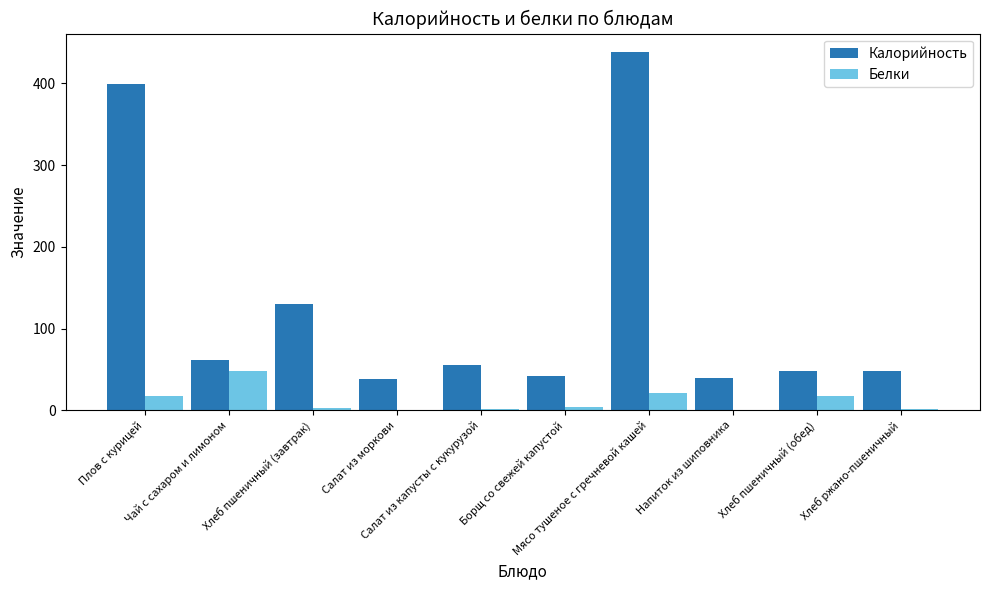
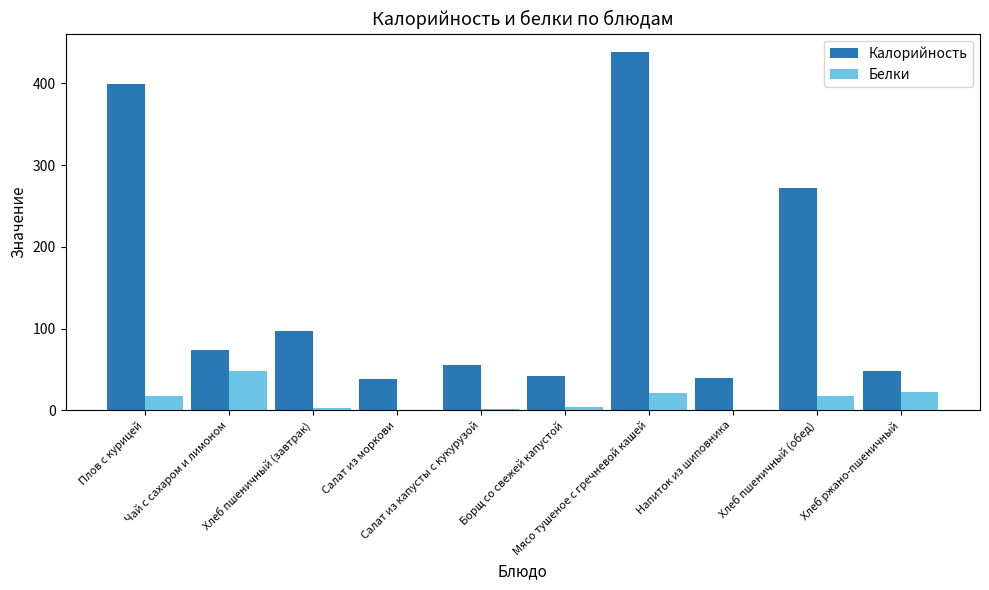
  {
    "Калорийность": {
      "Плов с курицей": 400,
-     "Чай с сахаром и лимоном": 60,
-     "Хлеб пшеничный (завтрак)": 130,
+     "Чай с сахаром и лимоном": 70,
+     "Хлеб пшеничный (завтрак)": 100,
      "Салат из моркови": 40,
      "Салат из капусты с кукурузой": 60,
      "Борщ со свежей капустой": 40,
      "Мясо тушеное с гречневой кашей": 440,
      "Напиток из шиповника": 40,
-     "Хлеб пшеничный (обед)": 50,
+     "Хлеб пшеничный (обед)": 270,
      "Хлеб ржано-пшеничный": 50
    },
    "Белки": {
      "Плов с курицей": 20,
      "Чай с сахаром и лимоном": 50,
      "Борщ со свежей капустой": 0,
      "Мясо тушеное с гречневой кашей": 20,
      "Хлеб пшеничный (обед)": 20,
-     "Хлеб ржано-пшеничный": 0
+     "Хлеб ржано-пшеничный": 20
    }
  }
